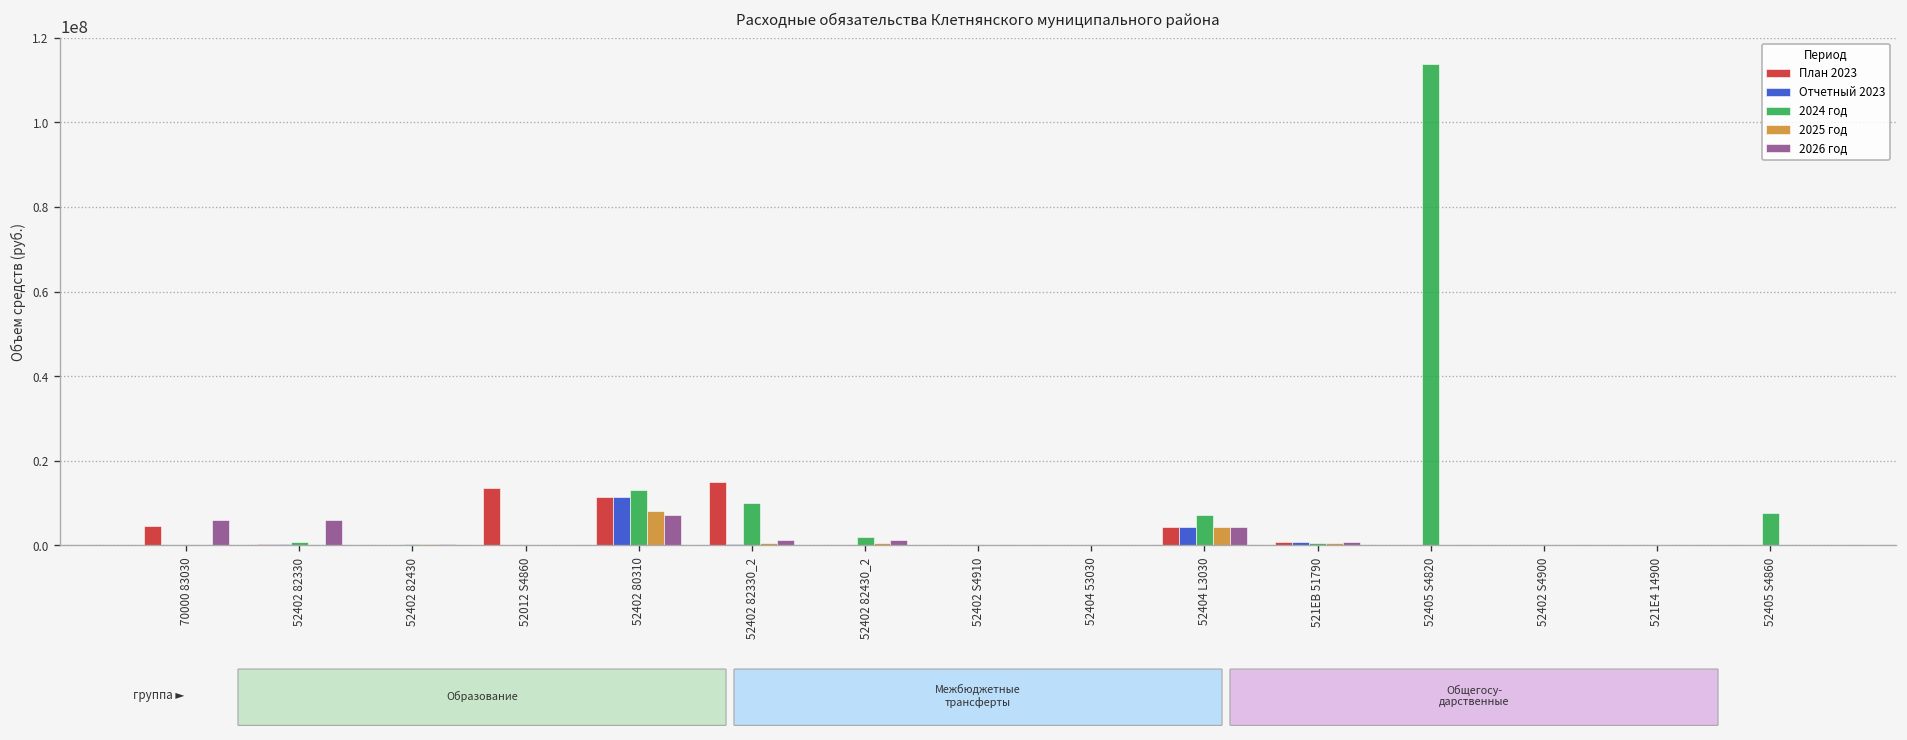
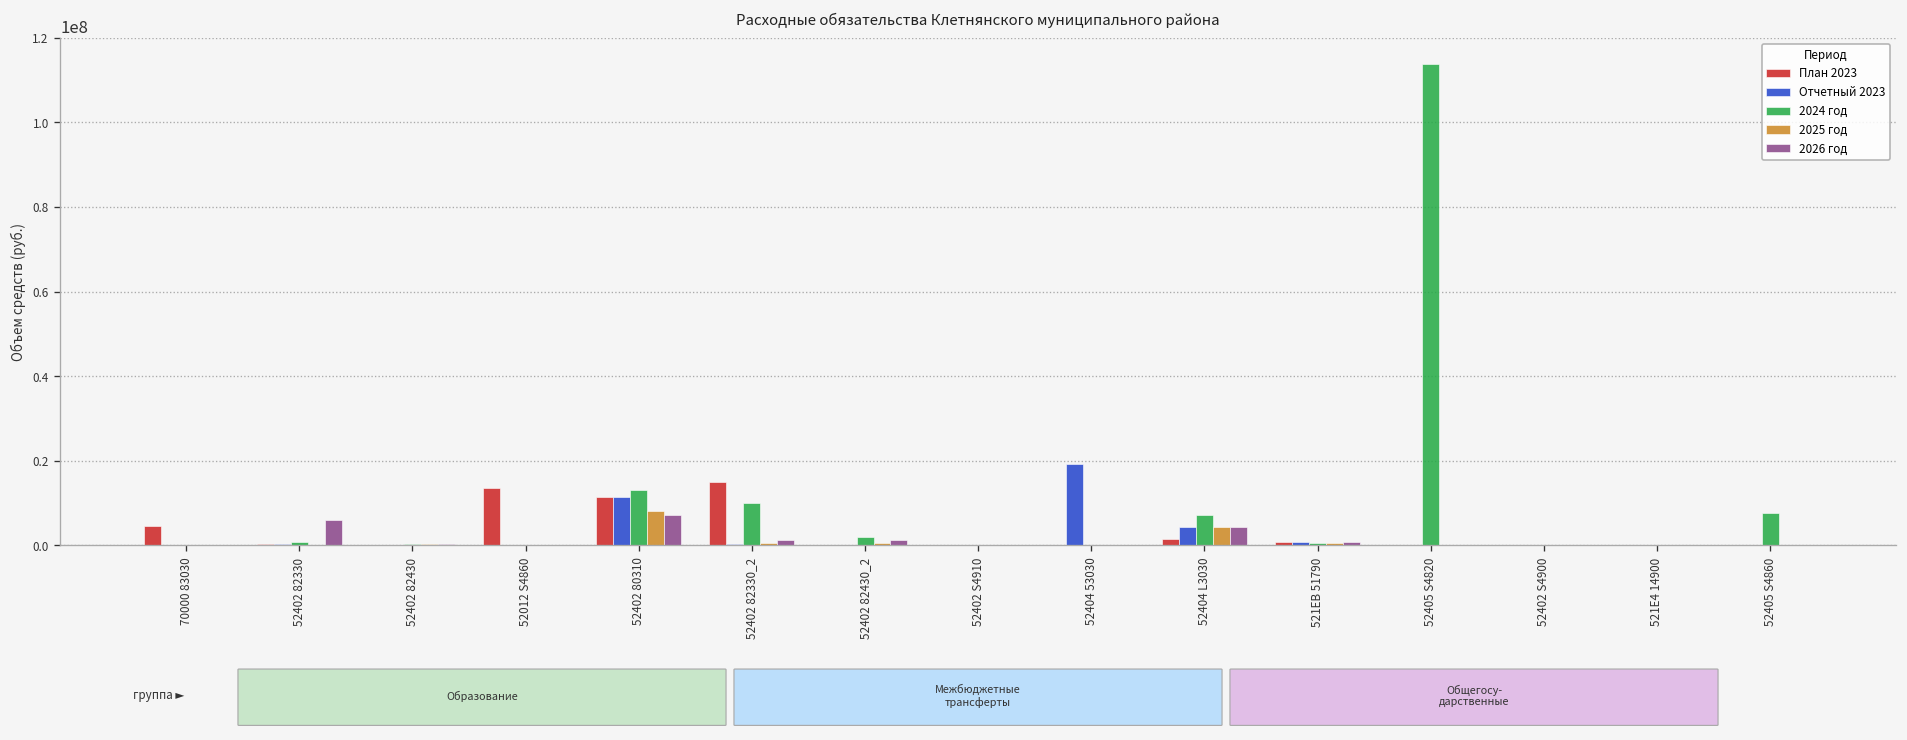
  {
    "План 2023": {
      "70000 83030": 5000000,
      "52012 S4860": 14000000,
      "52402 80310": 11000000,
      "52402 82330_2": 15000000,
      "52404 53030": 0,
-     "52404 L3030": 4000000,
+     "52404 L3030": 1000000,
      "52405 S4820": 0,
      "52402 S4900": 0,
      "52405 S4860": 0
    },
    "Отчетный 2023": {
      "52012 S4860": 0,
      "52402 80310": 11000000,
-     "52404 53030": 0,
+     "52404 53030": 19000000,
      "52404 L3030": 4000000,
      "52405 S4820": 0,
      "52402 S4900": 0,
      "52405 S4860": 0
    },
    "2024 год": {
      "52402 82330": 1000000,
      "52012 S4860": 0,
      "52402 80310": 13000000,
      "52402 82330_2": 10000000,
      "52402 82430_2": 2000000,
      "52402 S4910": 0,
      "52404 L3030": 7000000,
      "52405 S4820": 114000000,
      "52402 S4900": 0,
      "52405 S4860": 8000000
    },
    "2025 год": {
      "70000 83030": 0,
      "52012 S4860": 0,
      "52402 80310": 8000000,
      "52402 S4910": 0,
      "52404 53030": 0,
      "52404 L3030": 4000000,
      "52405 S4820": 0,
      "52402 S4900": 0,
      "521Е4 14900": 0,
      "52405 S4860": 0
    },
    "2026 год": {
-     "70000 83030": 6000000,
+     "70000 83030": 0,
      "52402 82330": 6000000,
      "52012 S4860": 0,
      "52402 80310": 7000000,
      "52402 82330_2": 1000000,
      "52402 82430_2": 1000000,
      "52402 S4910": 0,
      "52404 53030": 0,
      "52404 L3030": 4000000,
      "521ЕВ 51790": 1000000,
      "52405 S4820": 0,
      "52402 S4900": 0,
      "521Е4 14900": 0,
      "52405 S4860": 0
    }
  }
